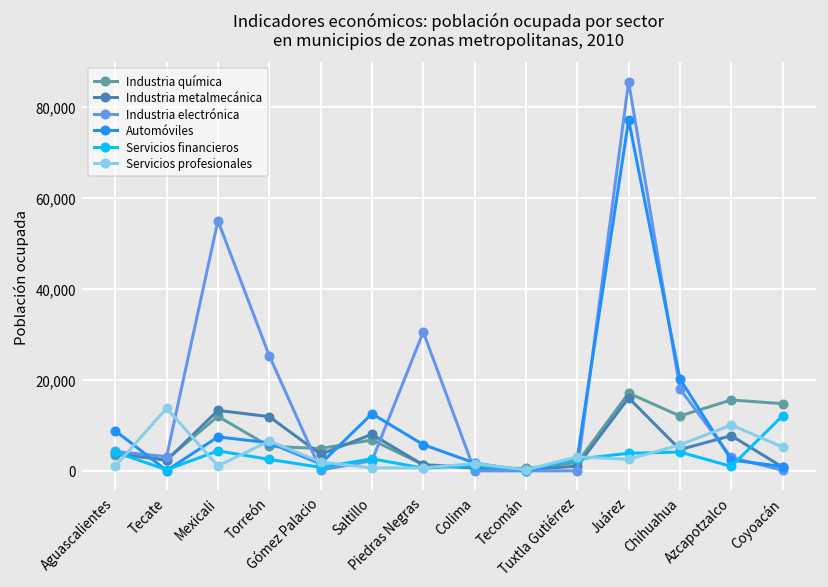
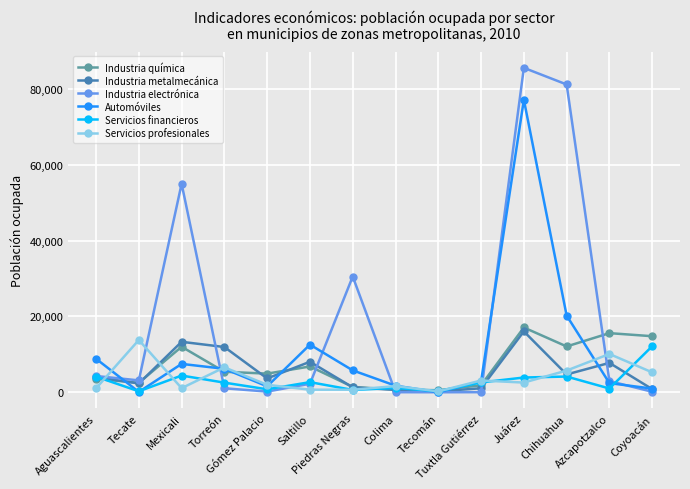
  {
    "Industria electrónica": {
      "Mexicali": "55,000",
-     "Torreón": "25,000",
+     "Torreón": "1,000",
      "Piedras Negras": "31,000",
      "Tuxtla Gutiérrez": "0",
      "Juárez": "86,000",
-     "Chihuahua": "18,000",
+     "Chihuahua": "81,000",
      "Coyoacán": "0"
    },
    "Servicios profesionales": {
      "Aguascalientes": "1,000",
      "Tecate": "14,000",
      "Mexicali": "1,000",
      "Saltillo": "1,000",
      "Juárez": "3,000",
      "Chihuahua": "6,000",
      "Azcapotzalco": "10,000",
      "Coyoacán": "5,000"
    }
  }
